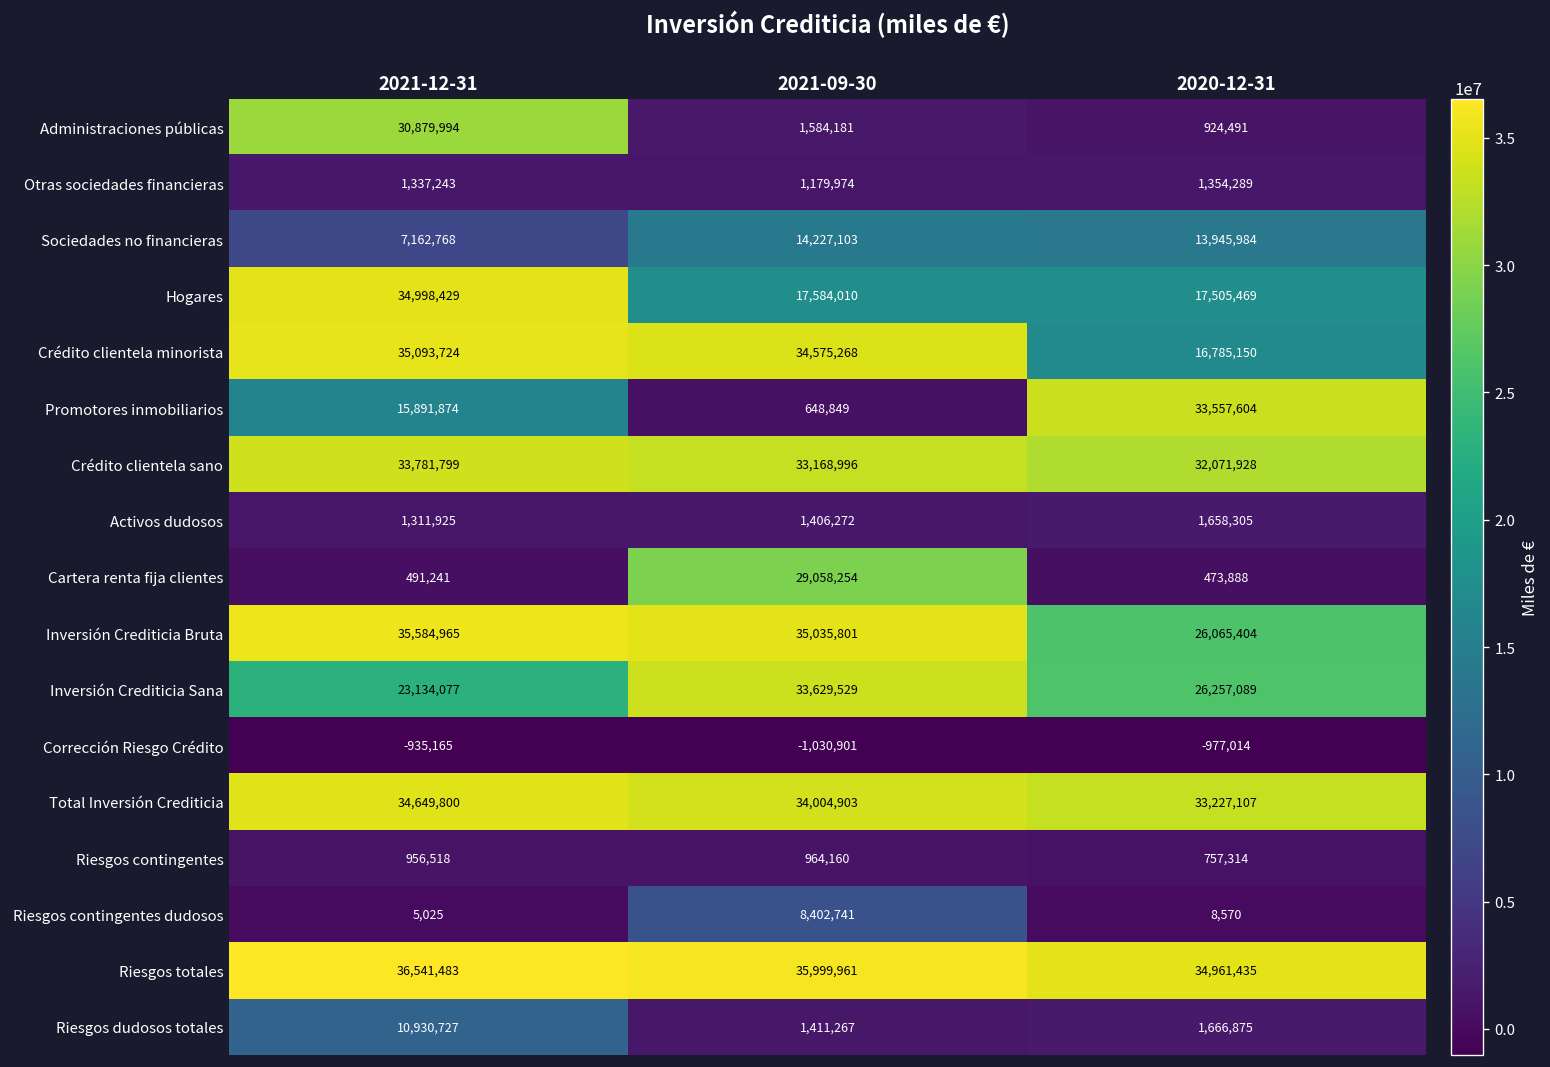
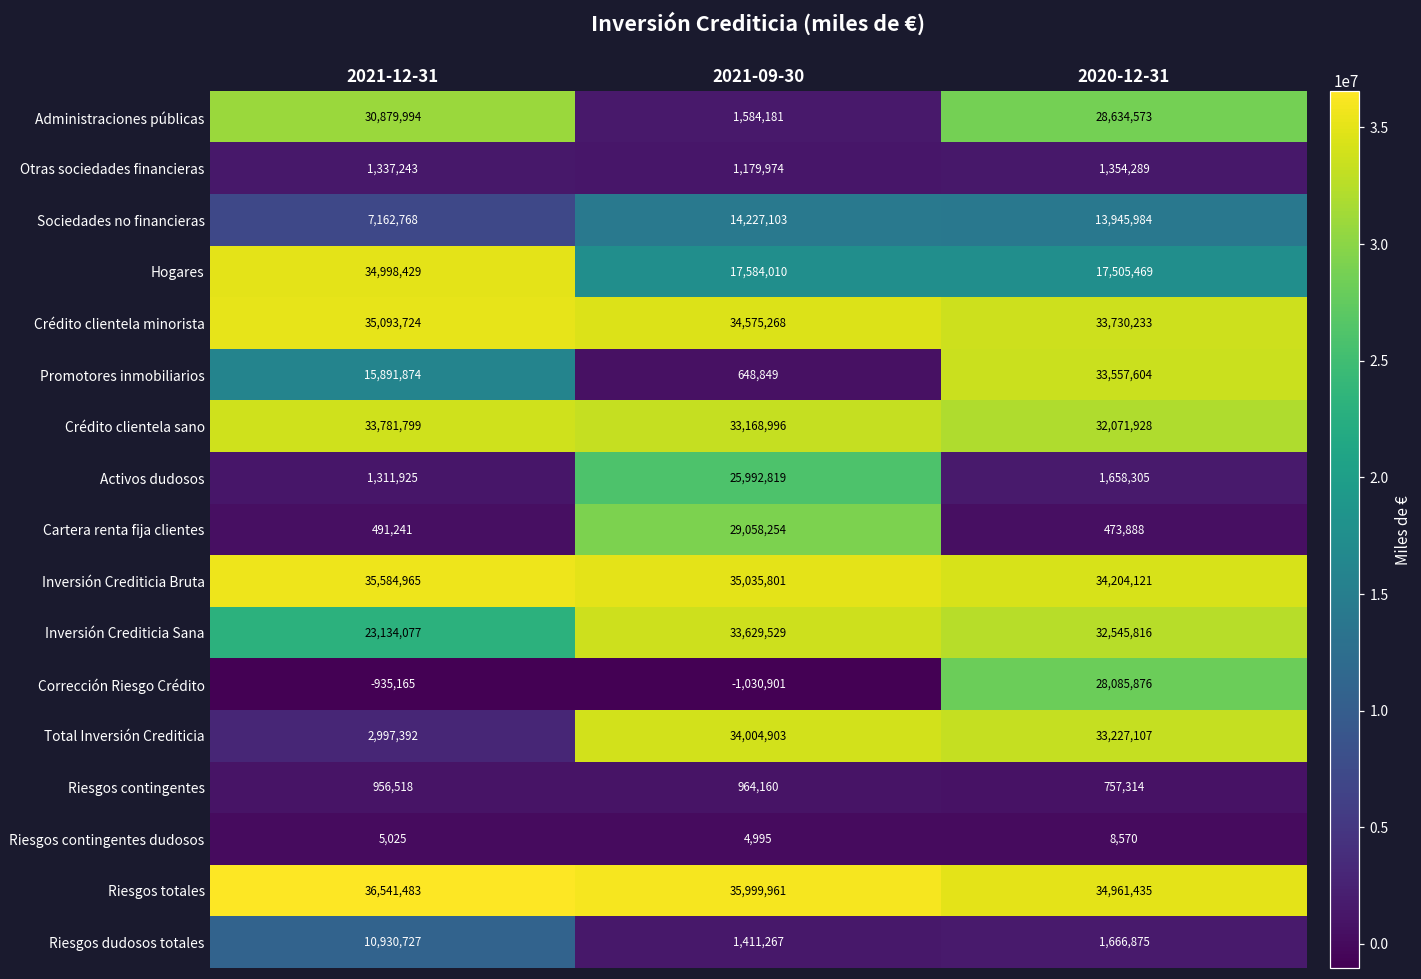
  {
    "Administraciones públicas": {
      "2021-12-31": "30,879,994",
      "2021-09-30": "1,584,181",
-     "2020-12-31": "924,491"
+     "2020-12-31": "28,634,573"
    },
    "Otras sociedades financieras": {
      "2021-12-31": "1,337,243",
      "2021-09-30": "1,179,974",
      "2020-12-31": "1,354,289"
    },
    "Sociedades no financieras": {
      "2021-12-31": "7,162,768",
      "2021-09-30": "14,227,103",
      "2020-12-31": "13,945,984"
    },
    "Hogares": {
      "2021-12-31": "34,998,429",
      "2021-09-30": "17,584,010",
      "2020-12-31": "17,505,469"
    },
    "Crédito clientela minorista": {
      "2021-12-31": "35,093,724",
      "2021-09-30": "34,575,268",
-     "2020-12-31": "16,785,150"
+     "2020-12-31": "33,730,233"
    },
    "Promotores inmobiliarios": {
      "2021-12-31": "15,891,874",
      "2021-09-30": "648,849",
      "2020-12-31": "33,557,604"
    },
    "Crédito clientela sano": {
      "2021-12-31": "33,781,799",
      "2021-09-30": "33,168,996",
      "2020-12-31": "32,071,928"
    },
    "Activos dudosos": {
      "2021-12-31": "1,311,925",
-     "2021-09-30": "1,406,272",
+     "2021-09-30": "25,992,819",
      "2020-12-31": "1,658,305"
    },
    "Cartera renta fija clientes": {
      "2021-12-31": "491,241",
      "2021-09-30": "29,058,254",
      "2020-12-31": "473,888"
    },
    "Inversión Crediticia Bruta": {
      "2021-12-31": "35,584,965",
      "2021-09-30": "35,035,801",
-     "2020-12-31": "26,065,404"
+     "2020-12-31": "34,204,121"
    },
    "Inversión Crediticia Sana": {
      "2021-12-31": "23,134,077",
      "2021-09-30": "33,629,529",
-     "2020-12-31": "26,257,089"
+     "2020-12-31": "32,545,816"
    },
    "Corrección Riesgo Crédito": {
      "2021-12-31": "-935,165",
      "2021-09-30": "-1,030,901",
-     "2020-12-31": "-977,014"
+     "2020-12-31": "28,085,876"
    },
    "Total Inversión Crediticia": {
-     "2021-12-31": "34,649,800",
+     "2021-12-31": "2,997,392",
      "2021-09-30": "34,004,903",
      "2020-12-31": "33,227,107"
    },
    "Riesgos contingentes": {
      "2021-12-31": "956,518",
      "2021-09-30": "964,160",
      "2020-12-31": "757,314"
    },
    "Riesgos contingentes dudosos": {
      "2021-12-31": "5,025",
-     "2021-09-30": "8,402,741",
+     "2021-09-30": "4,995",
      "2020-12-31": "8,570"
    },
    "Riesgos totales": {
      "2021-12-31": "36,541,483",
      "2021-09-30": "35,999,961",
      "2020-12-31": "34,961,435"
    },
    "Riesgos dudosos totales": {
      "2021-12-31": "10,930,727",
      "2021-09-30": "1,411,267",
      "2020-12-31": "1,666,875"
    }
  }
